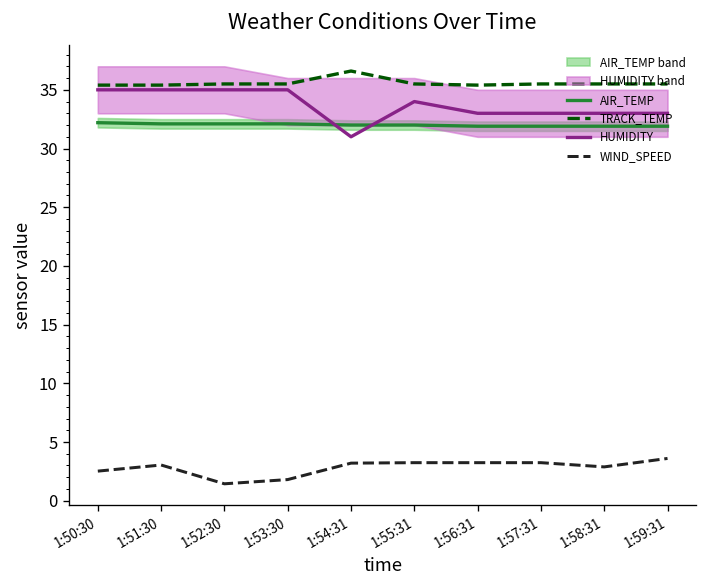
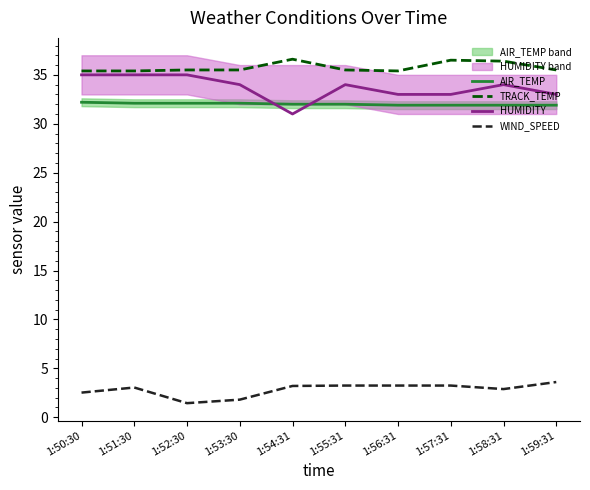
  {
    "AIR_TEMP": {
      "1:50:30": 32,
      "1:51:30": 32,
      "1:52:30": 32,
      "1:53:30": 32,
      "1:54:31": 32,
      "1:55:31": 32,
      "1:56:31": 32,
      "1:57:31": 32,
      "1:58:31": 32,
      "1:59:31": 32
    },
    "TRACK_TEMP": {
      "1:50:30": 35,
      "1:51:30": 35,
      "1:52:30": 36,
      "1:53:30": 36,
      "1:54:31": 37,
      "1:55:31": 36,
      "1:56:31": 35,
-     "1:57:31": 36,
-     "1:58:31": 35.5,
+     "1:57:31": 37,
+     "1:58:31": 36.4,
      "1:59:31": 36
    },
    "HUMIDITY": {
      "1:50:30": 35,
      "1:51:30": 35,
      "1:52:30": 35,
-     "1:53:30": 35,
+     "1:53:30": 34,
      "1:54:31": 31,
      "1:55:31": 34,
      "1:56:31": 33,
      "1:57:31": 33,
-     "1:58:31": 33,
+     "1:58:31": 34,
      "1:59:31": 33
    },
    "WIND_SPEED": {
      "1:50:30": 3,
      "1:51:30": 3,
      "1:52:30": 1,
      "1:53:30": 2,
      "1:54:31": 3,
      "1:55:31": 3,
      "1:56:31": 3,
      "1:57:31": 3,
      "1:58:31": 3,
      "1:59:31": 4
    }
  }
